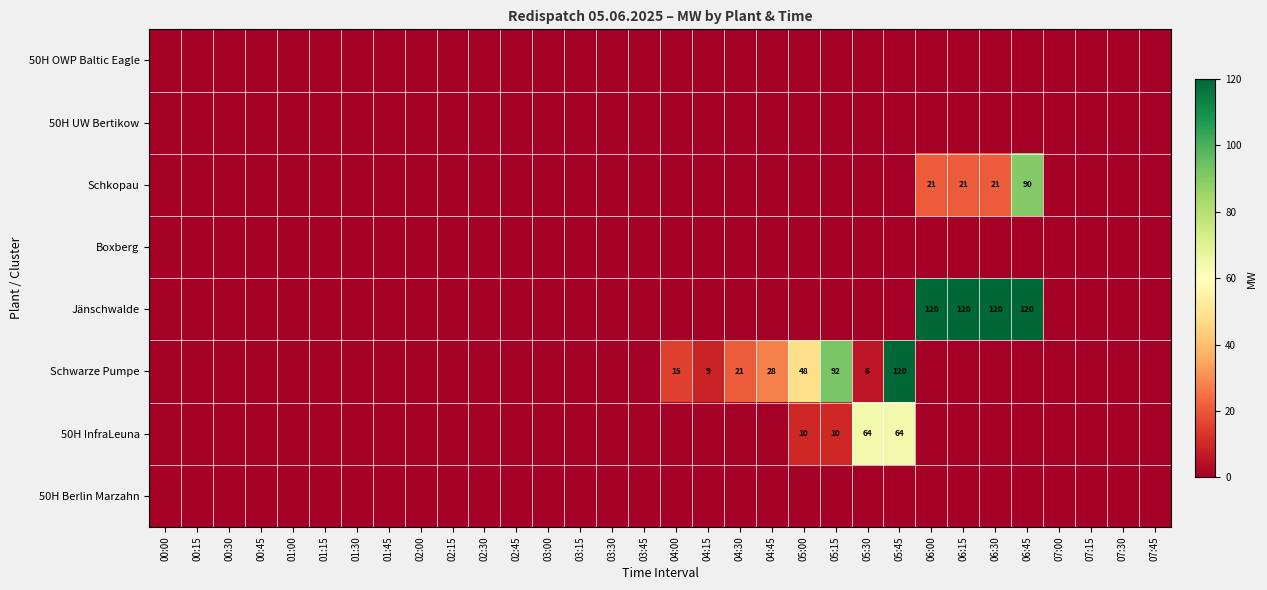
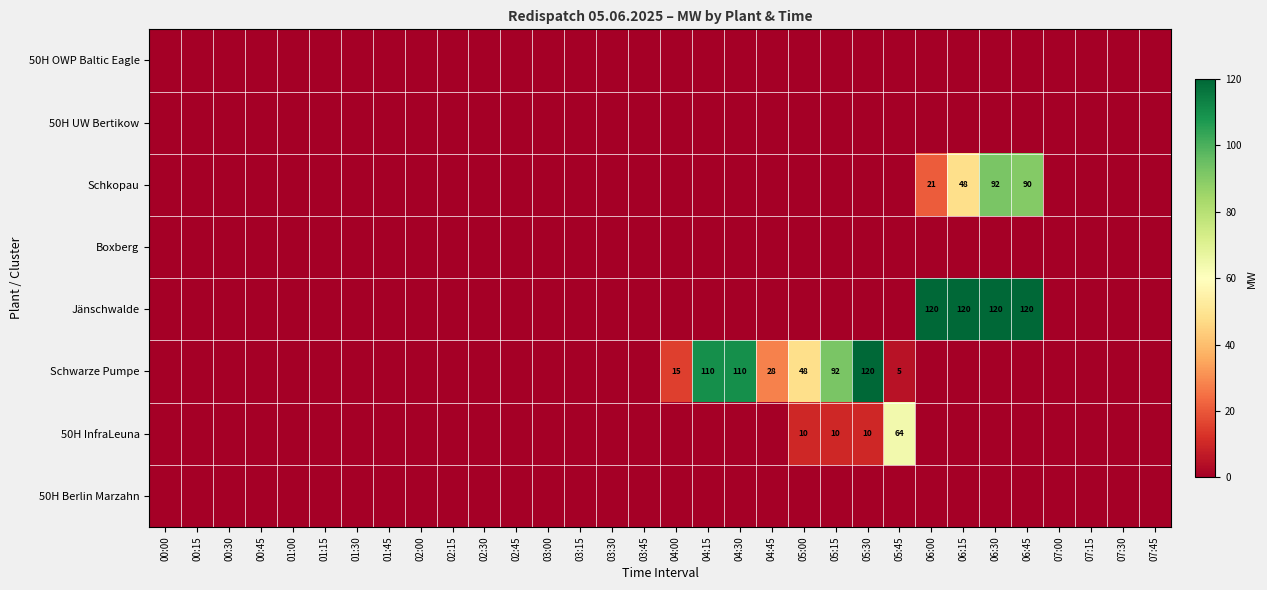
  {
    "Schkopau": {
      "06:00": 21,
-     "06:15": 21,
-     "06:30": 21,
+     "06:15": 48,
+     "06:30": 92,
      "06:45": 90
    },
    "Jänschwalde": {
      "06:00": 120,
      "06:15": 120,
      "06:30": 120,
      "06:45": 120
    },
    "Schwarze Pumpe": {
      "04:00": 15,
-     "04:15": 9,
-     "04:30": 21,
+     "04:15": 110,
+     "04:30": 110,
      "04:45": 28,
      "05:00": 48,
      "05:15": 92,
-     "05:30": 6,
-     "05:45": 120
+     "05:30": 120,
+     "05:45": 5
    },
    "50H InfraLeuna": {
      "05:00": 10,
      "05:15": 10,
-     "05:30": 64,
+     "05:30": 10,
      "05:45": 64
    }
  }
